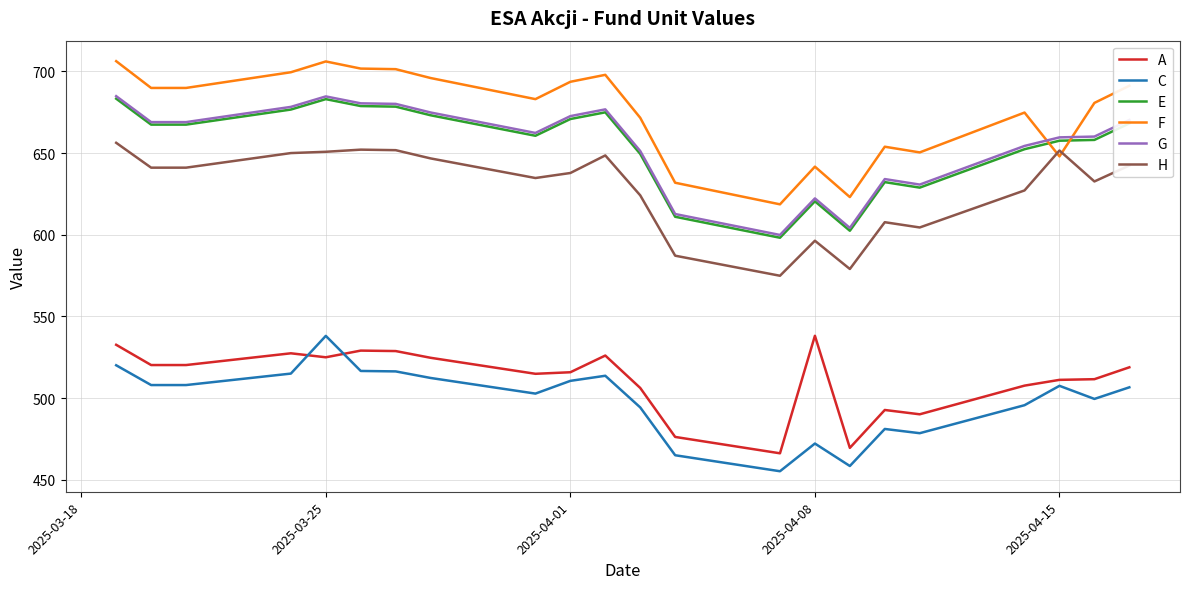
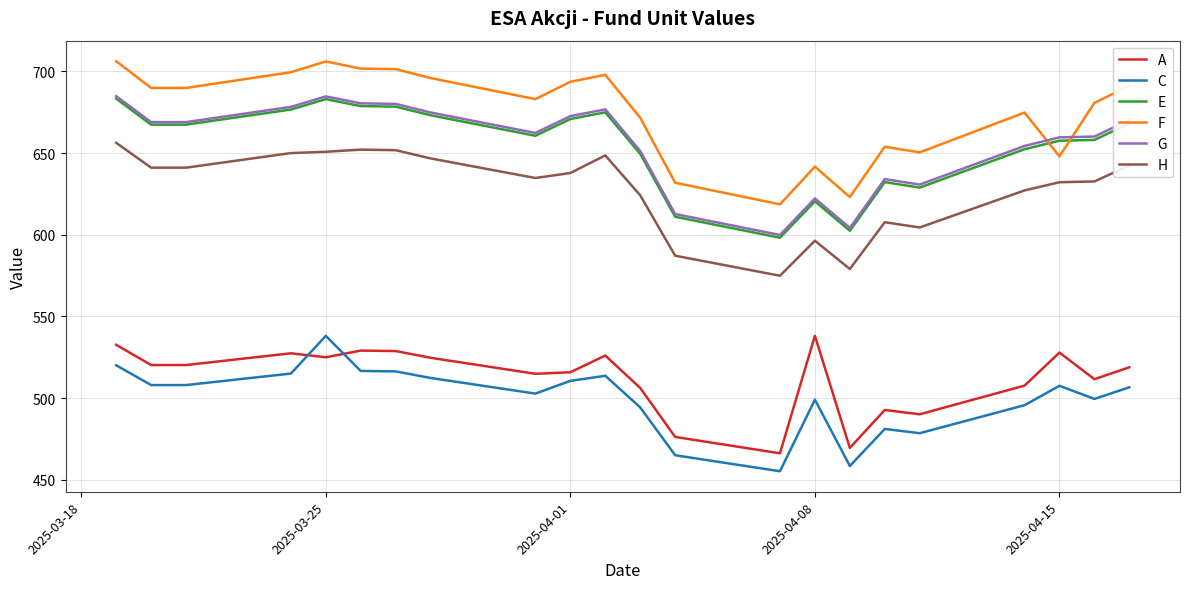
  {
    "A": {
      "2025-03-25": 525,
      "2025-04-01": 516,
      "2025-04-08": 538,
-     "2025-04-15": 511
+     "2025-04-15": 528
    },
    "C": {
      "2025-03-25": 538,
      "2025-04-01": 511,
-     "2025-04-08": 472,
+     "2025-04-08": 499,
      "2025-04-15": 508
    },
    "E": {
      "2025-03-25": 683,
      "2025-04-01": 671,
      "2025-04-08": 620,
      "2025-04-15": 658
    },
    "F": {
      "2025-03-25": 706,
      "2025-04-01": 694,
      "2025-04-08": 642,
      "2025-04-15": 648
    },
    "G": {
      "2025-03-25": 685,
      "2025-04-01": 673,
      "2025-04-08": 622,
      "2025-04-15": 660
    },
    "H": {
      "2025-03-25": 651,
      "2025-04-01": 638,
      "2025-04-08": 596,
-     "2025-04-15": 652
+     "2025-04-15": 632
    }
  }
